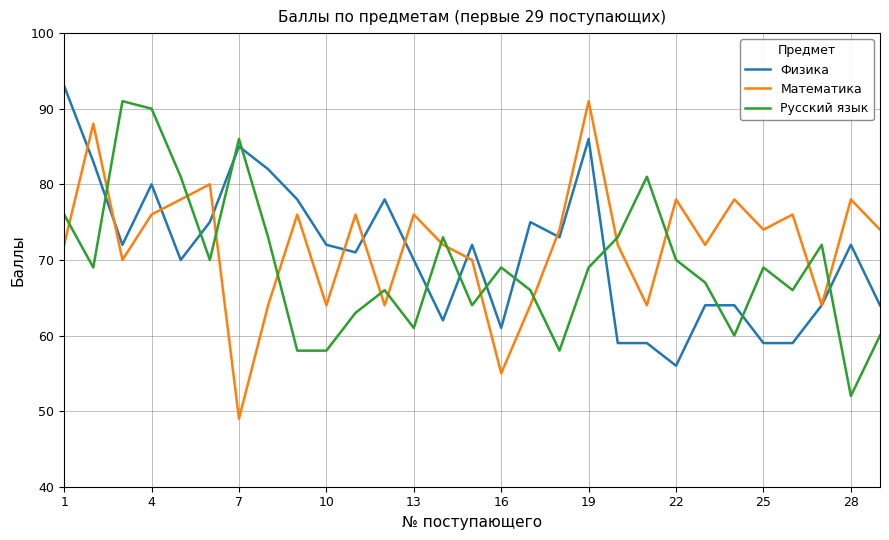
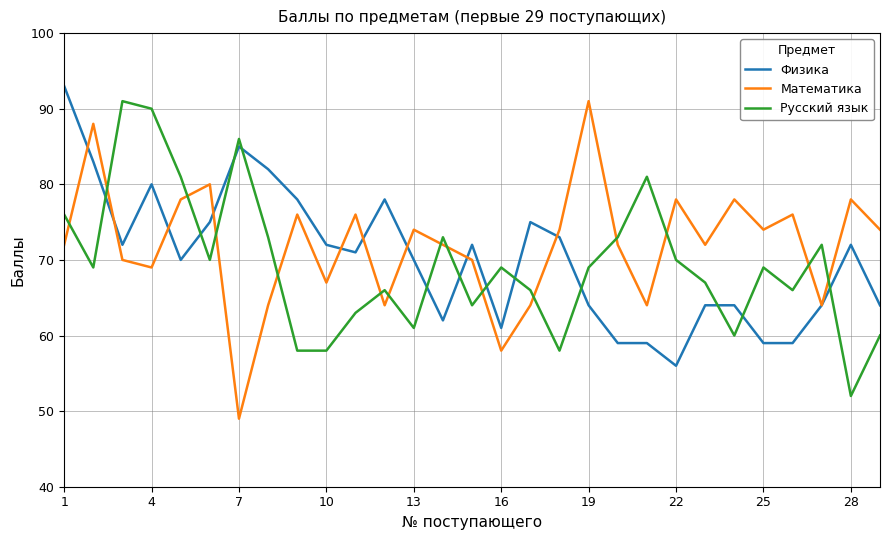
  {
    "Физика": {
      "1": 93,
      "4": 80,
      "7": 85,
      "10": 72,
      "13": 70,
      "16": 61,
-     "19": 86,
+     "19": 64,
      "22": 56,
      "25": 59,
      "28": 72
    },
    "Математика": {
      "1": 72,
-     "4": 76,
+     "4": 69,
      "7": 49,
-     "10": 64,
-     "13": 76,
-     "16": 55,
+     "10": 67,
+     "13": 74,
+     "16": 58,
      "19": 91,
      "22": 78,
      "25": 74,
      "28": 78
    },
    "Русский язык": {
      "1": 76,
      "4": 90,
      "7": 86,
      "10": 58,
      "13": 61,
      "16": 69,
      "19": 69,
      "22": 70,
      "25": 69,
      "28": 52
    }
  }
